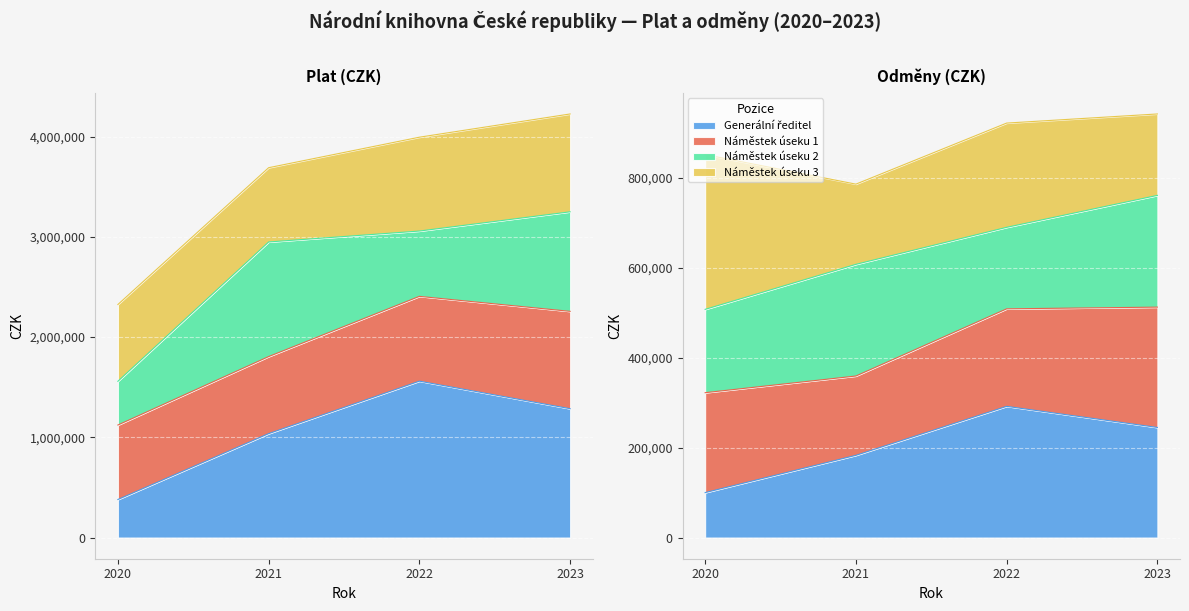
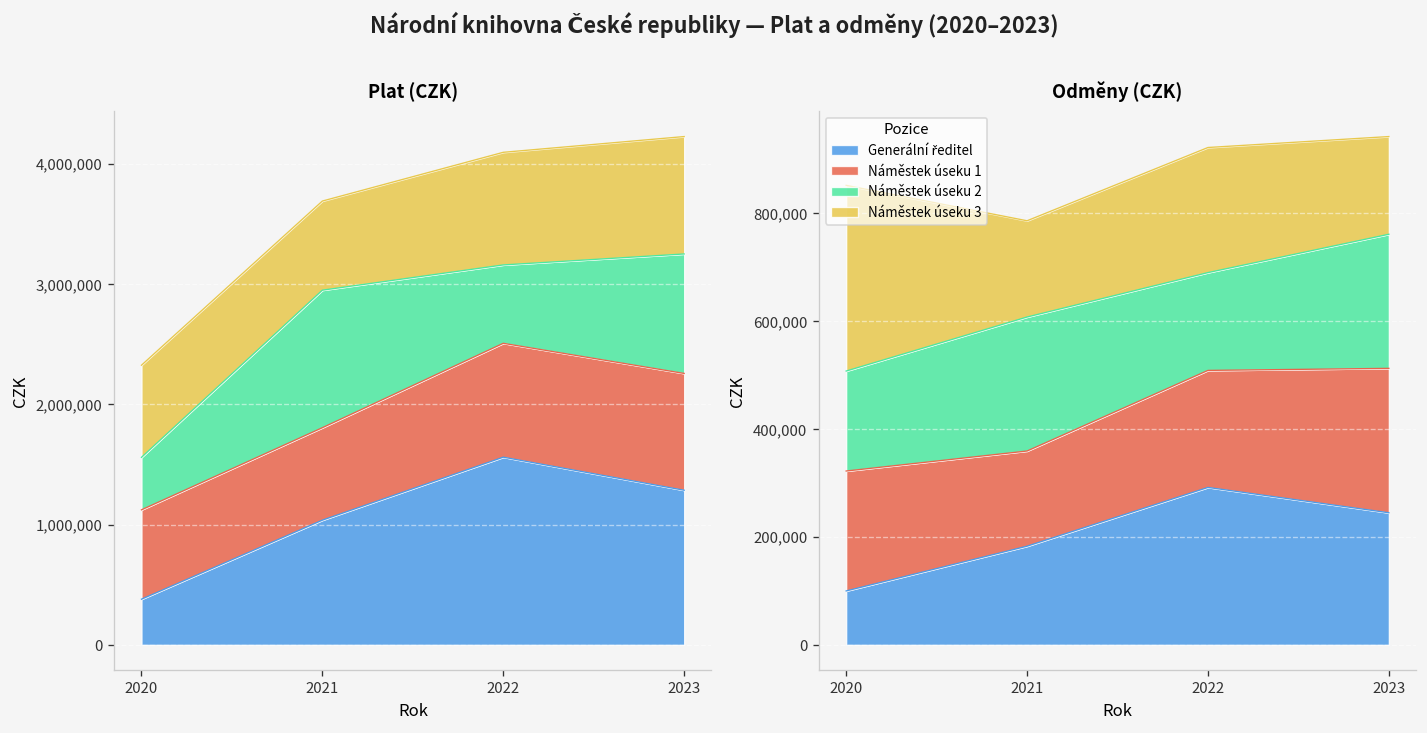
  {
    "Plat (CZK)": {
      "Generální ředitel": {
        "2020": "380,000",
        "2021": "1,040,000",
        "2022": "1,560,000",
        "2023": "1,290,000"
      },
      "Náměstek úseku 1": {
        "2020": "740,000",
        "2021": "770,000",
-       "2022": "850,000",
+       "2022": "950,000",
        "2023": "970,000"
      },
      "Náměstek úseku 2": {
        "2020": "440,000",
        "2021": "1,140,000",
        "2022": "650,000",
        "2023": "990,000"
      },
      "Náměstek úseku 3": {
        "2020": "770,000",
        "2021": "740,000",
        "2022": "940,000",
        "2023": "980,000"
      }
    },
    "Odměny (CZK)": {
      "Generální ředitel": {
        "2020": "100,000",
        "2021": "180,000",
        "2022": "290,000",
        "2023": "250,000"
      }
    }
  }
